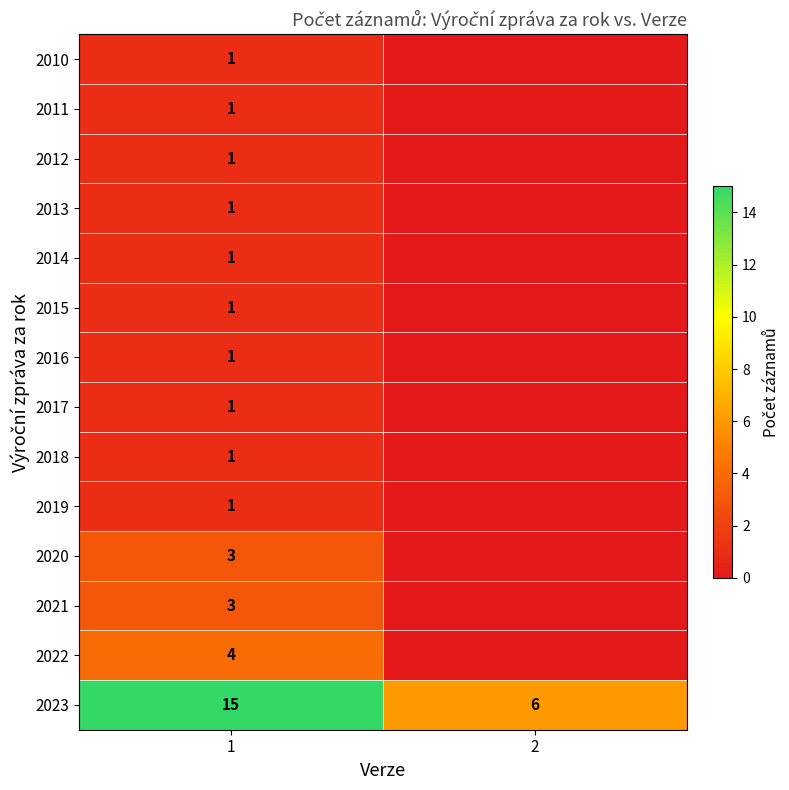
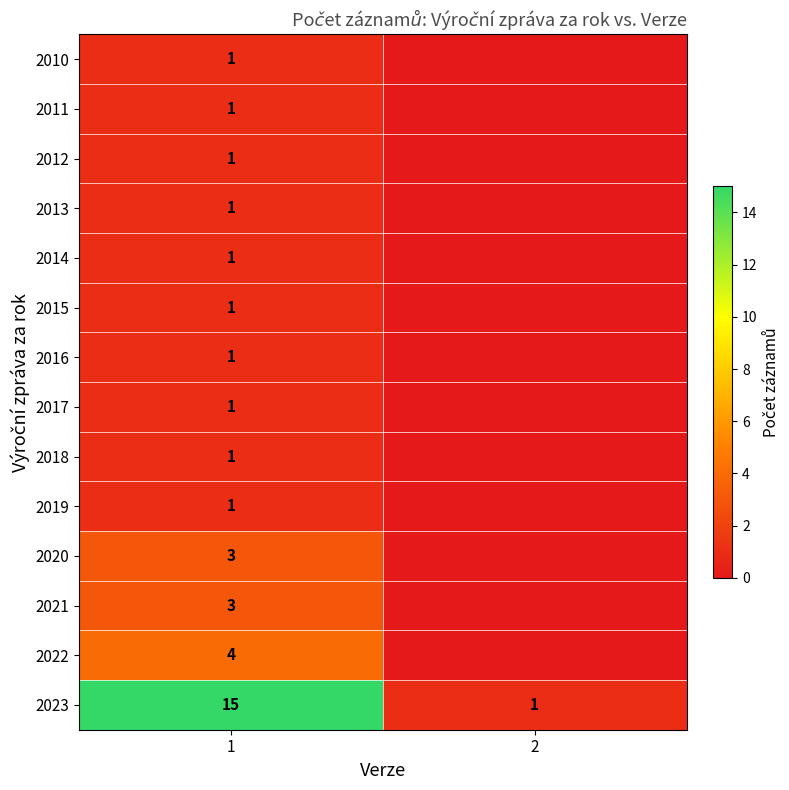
  {
    "2010": {
      "1": 1
    },
    "2011": {
      "1": 1
    },
    "2012": {
      "1": 1
    },
    "2013": {
      "1": 1
    },
    "2014": {
      "1": 1
    },
    "2015": {
      "1": 1
    },
    "2016": {
      "1": 1
    },
    "2017": {
      "1": 1
    },
    "2018": {
      "1": 1
    },
    "2019": {
      "1": 1
    },
    "2020": {
      "1": 3
    },
    "2021": {
      "1": 3
    },
    "2022": {
      "1": 4
    },
    "2023": {
      "1": 15,
-     "2": 6
+     "2": 1
    }
  }
